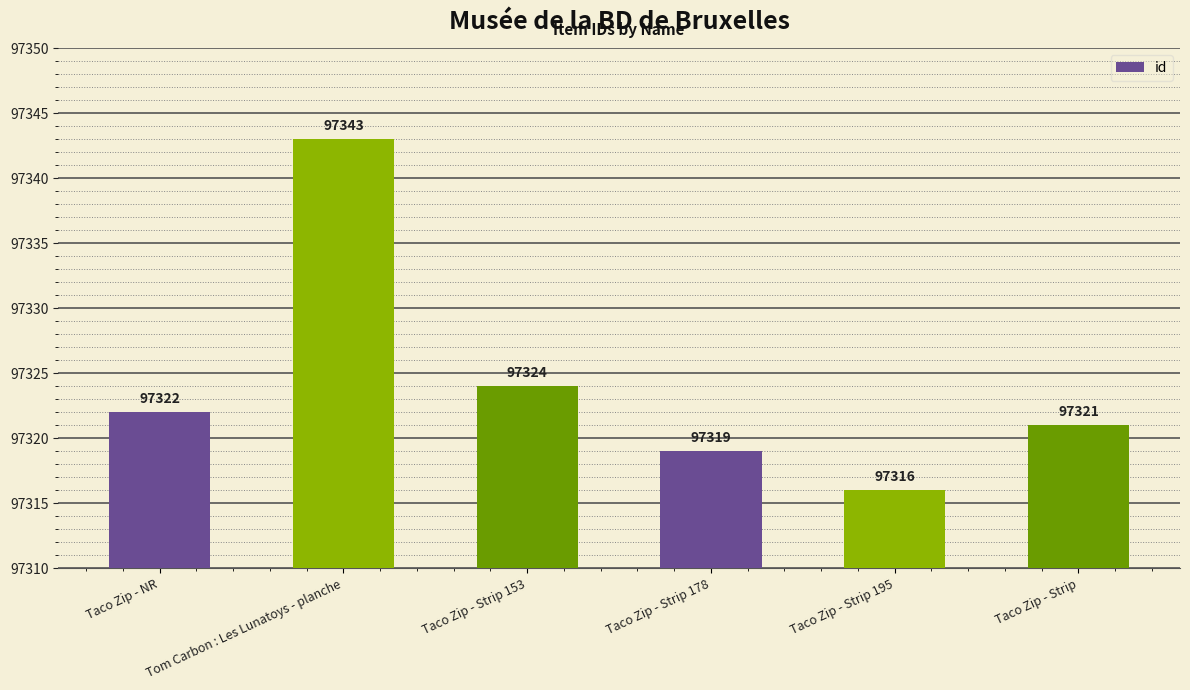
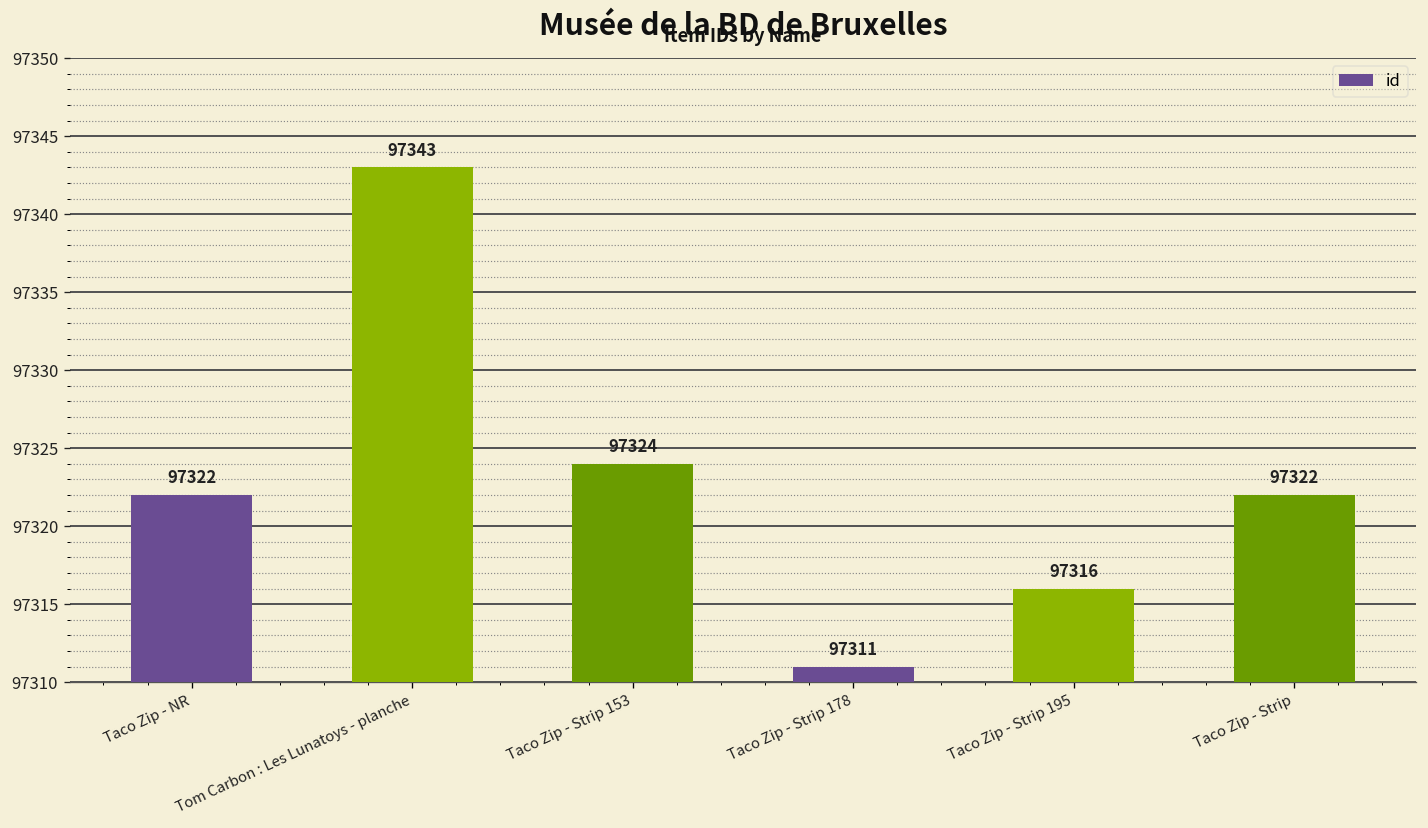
  {
    "Taco Zip - NR": 97322,
    "Tom Carbon : Les Lunatoys - planche": 97343,
    "Taco Zip - Strip 153": 97324,
-   "Taco Zip - Strip 178": 97319,
+   "Taco Zip - Strip 178": 97311,
    "Taco Zip - Strip 195": 97316,
-   "Taco Zip - Strip": 97321
+   "Taco Zip - Strip": 97322
  }
